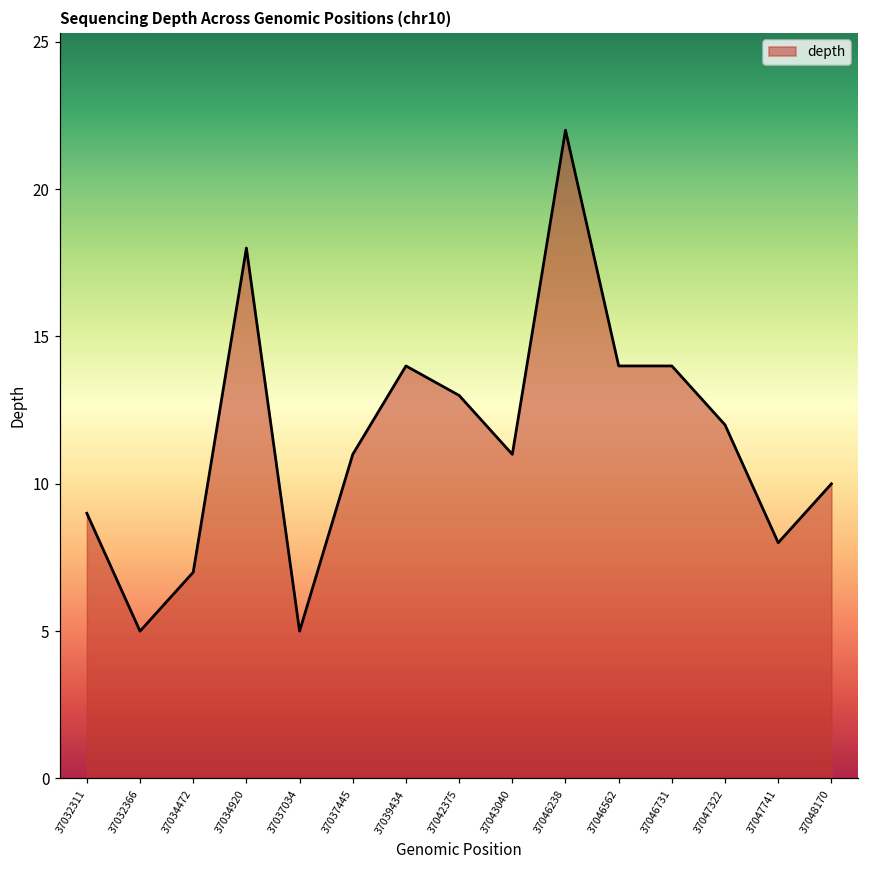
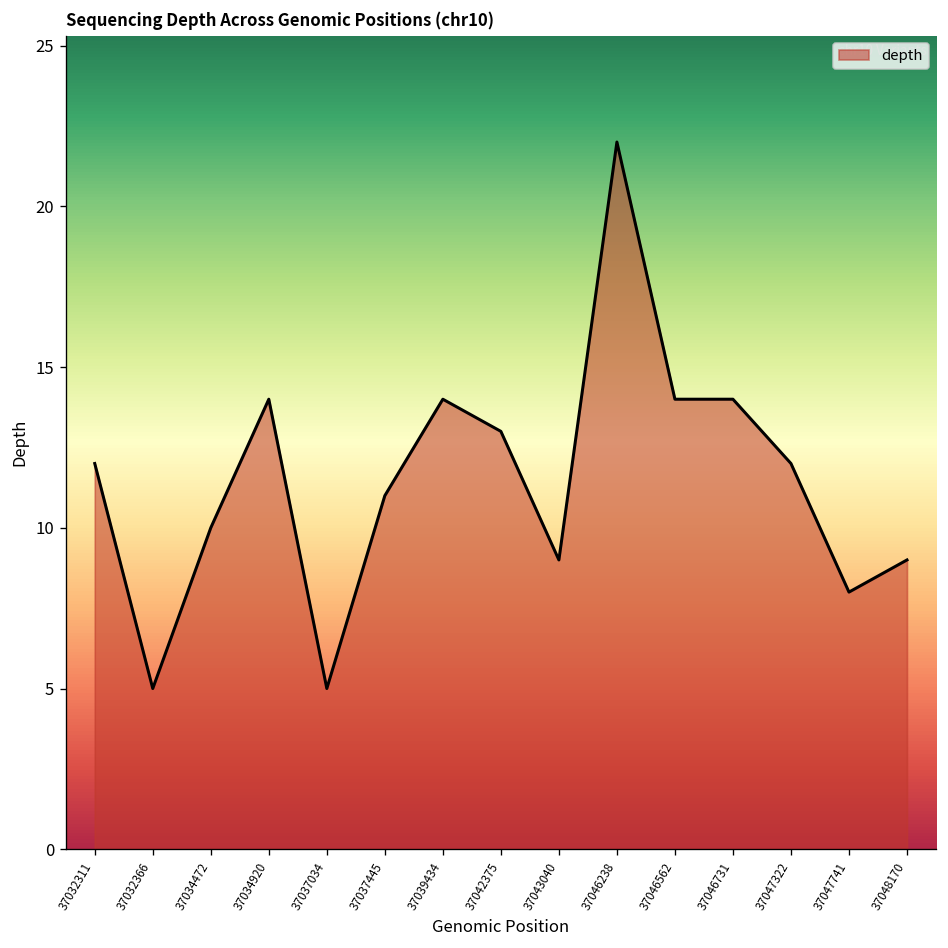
  {
-   "37032311": 9,
+   "37032311": 12,
    "37032366": 5,
-   "37034472": 7,
-   "37034920": 18,
+   "37034472": 10,
+   "37034920": 14,
    "37037034": 5,
    "37037445": 11,
    "37039434": 14,
    "37042375": 13,
-   "37043040": 11,
+   "37043040": 9,
    "37046238": 22,
    "37046562": 14,
    "37046731": 14,
    "37047322": 12,
    "37047741": 8,
-   "37048170": 10
+   "37048170": 9
  }
